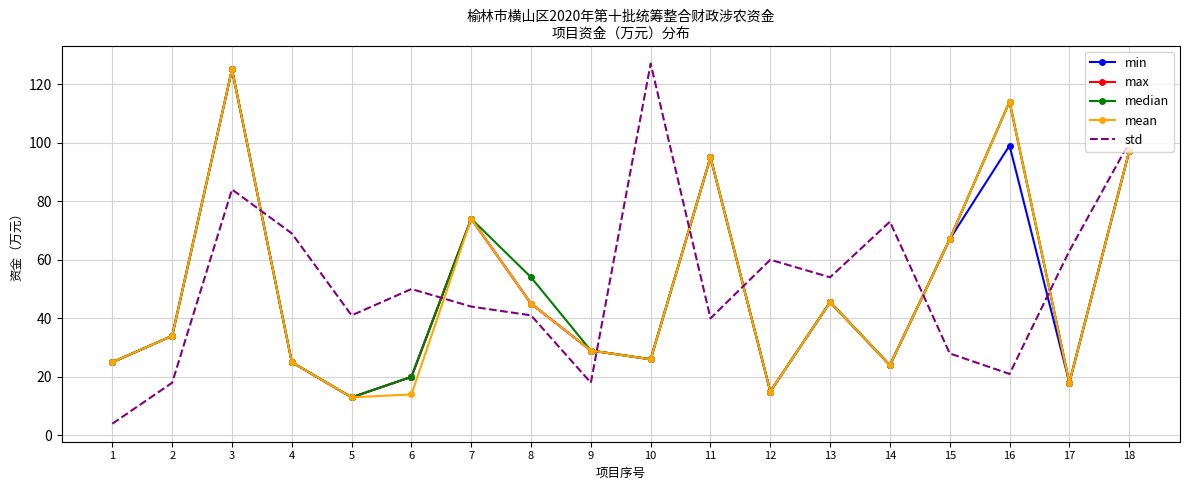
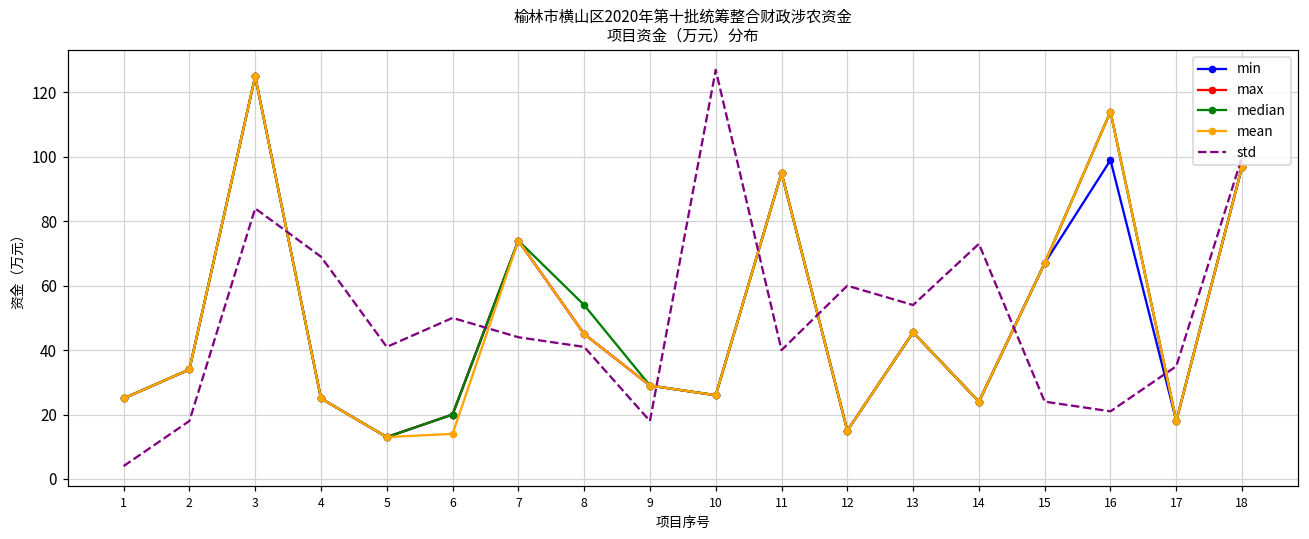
  {
    "min": {
      "16": 99
    },
    "median": {
      "8": 54
    },
    "mean": {
      "6": 14
    },
    "std": {
      "1": 4,
      "2": 18,
      "3": 84,
      "4": 69,
      "5": 41,
      "6": 50,
      "7": 44,
      "8": 41,
      "9": 18,
      "10": 127,
      "11": 40,
      "12": 60,
      "13": 54,
      "14": 73,
-     "15": 28,
+     "15": 24,
      "16": 21,
-     "17": 63
+     "17": 35
    }
  }
